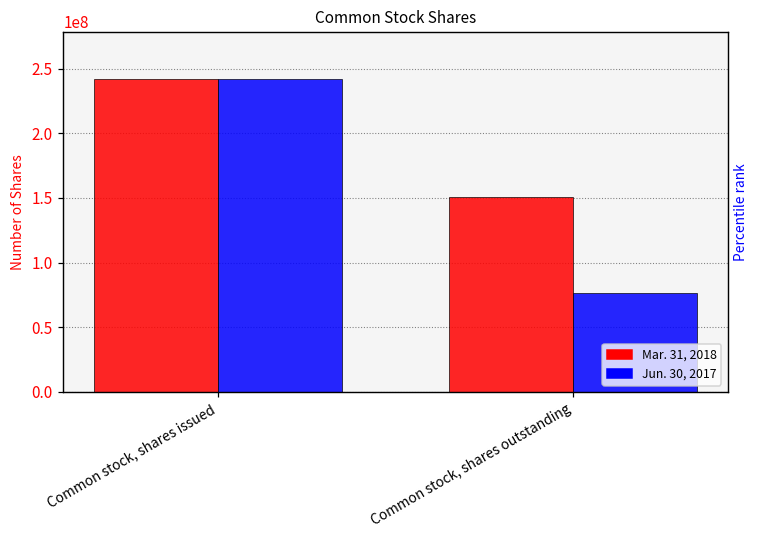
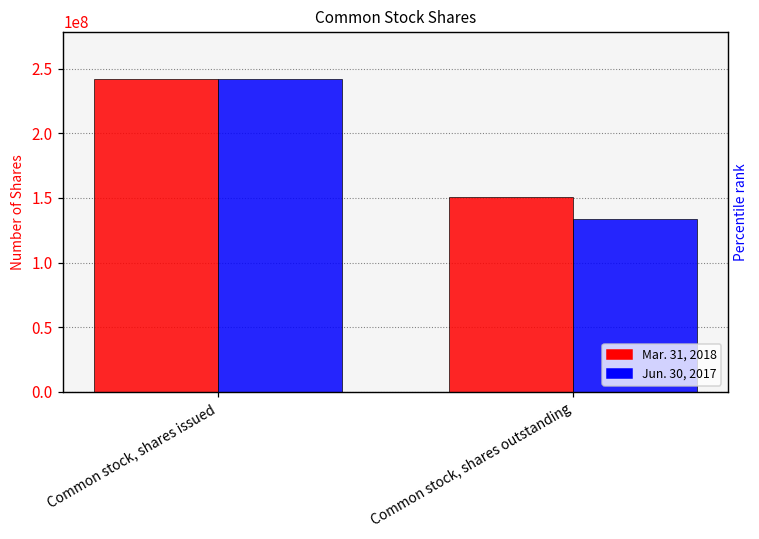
  {
    "Mar. 31, 2018": {
      "Common stock, shares issued": 242000000,
      "Common stock, shares outstanding": 151000000
    },
    "Jun. 30, 2017": {
      "Common stock, shares issued": 242000000,
-     "Common stock, shares outstanding": 77000000
+     "Common stock, shares outstanding": 134000000
    }
  }
